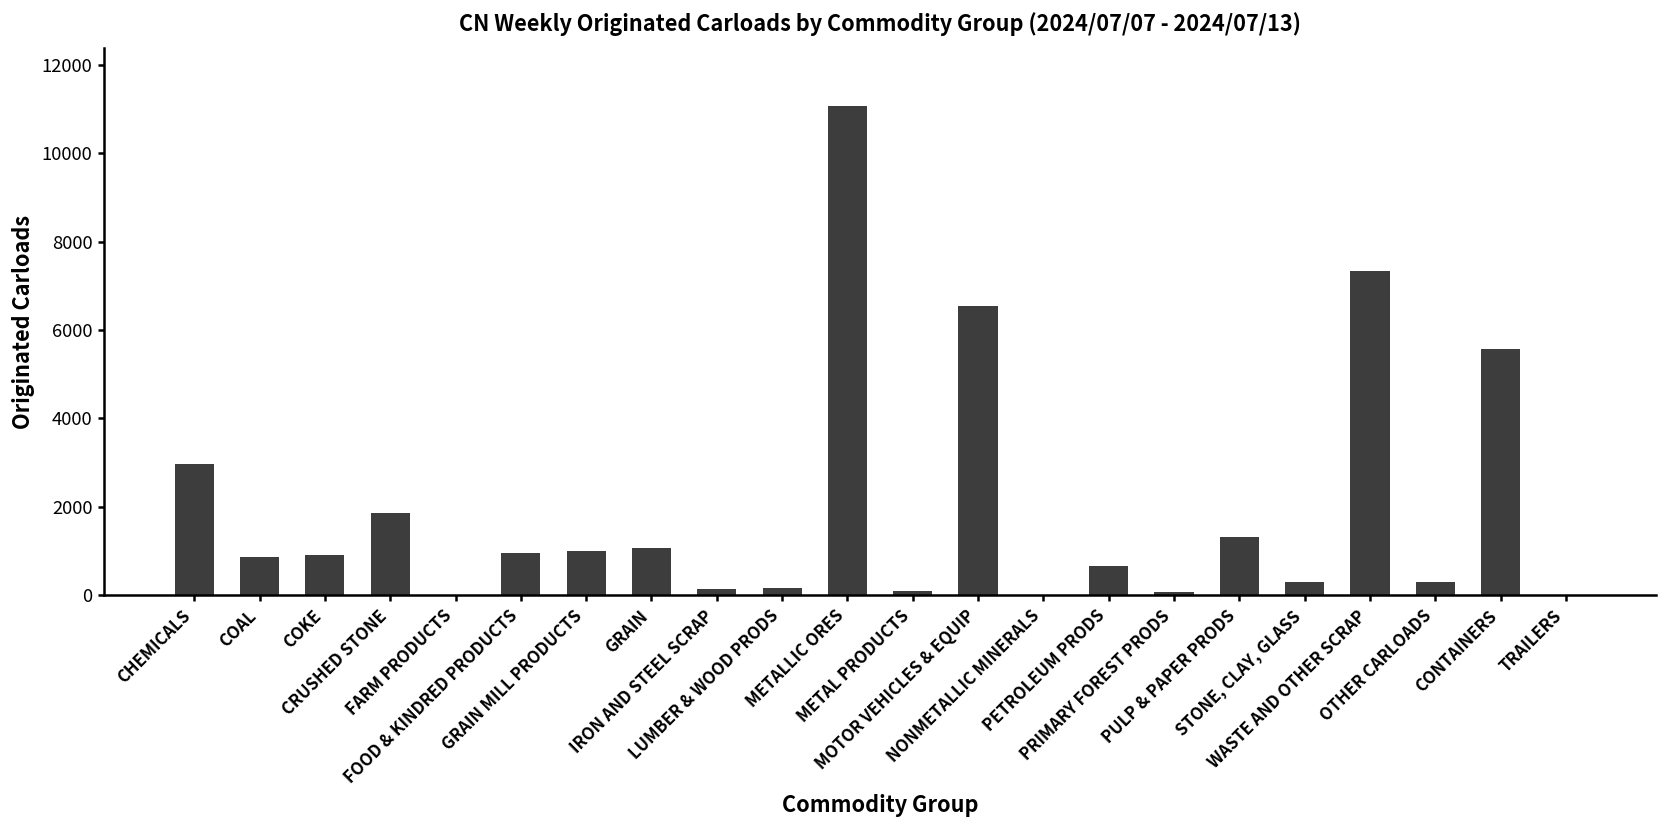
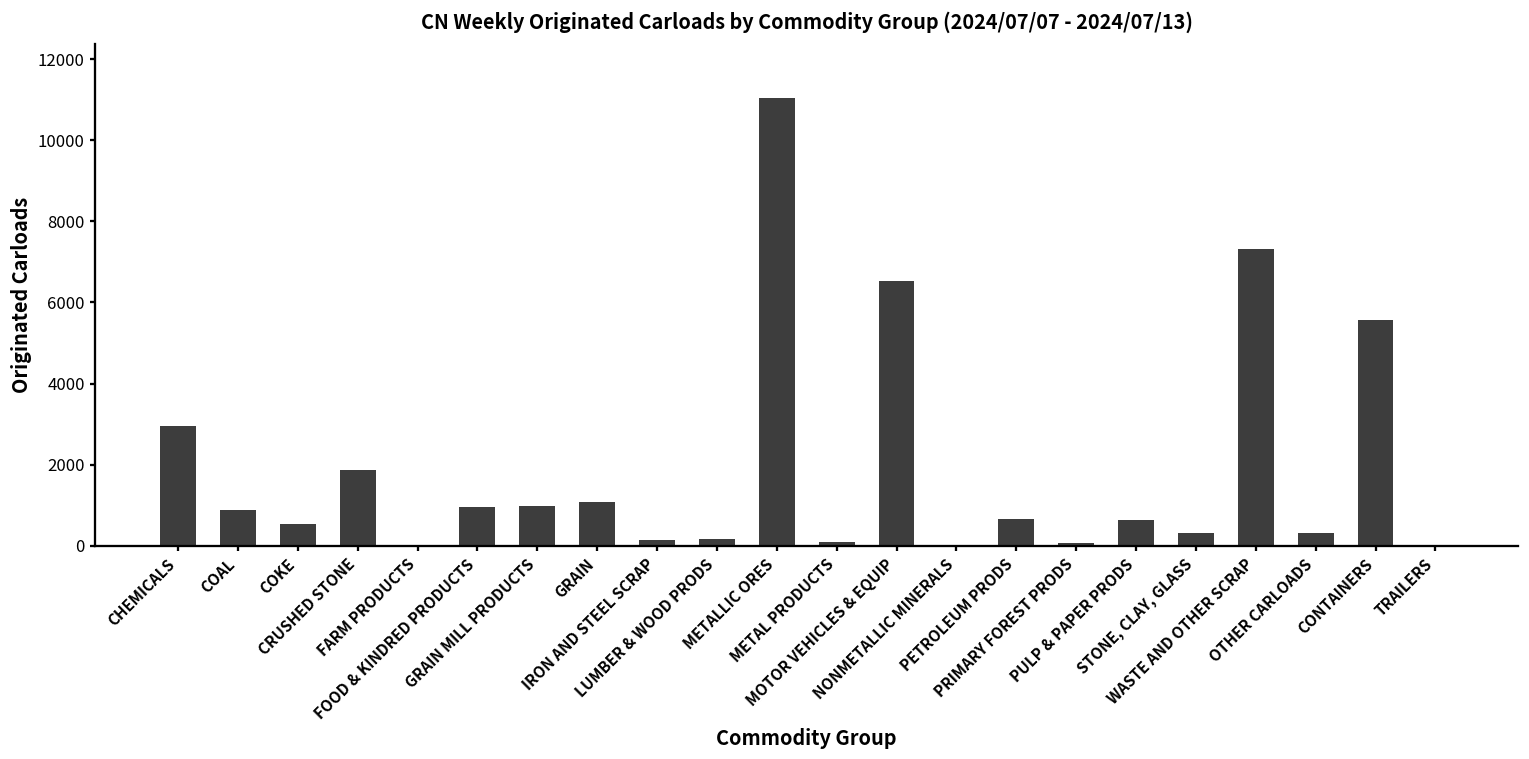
  {
    "CHEMICALS": 3000,
    "COAL": 900,
-   "COKE": 900,
+   "COKE": 500,
    "CRUSHED STONE": 1900,
    "FOOD & KINDRED PRODUCTS": 1000,
    "GRAIN MILL PRODUCTS": 1000,
    "GRAIN": 1100,
    "IRON AND STEEL SCRAP": 100,
    "LUMBER & WOOD PRODS": 200,
    "METALLIC ORES": 11100,
    "METAL PRODUCTS": 100,
    "MOTOR VEHICLES & EQUIP": 6500,
    "PETROLEUM PRODS": 700,
-   "PULP & PAPER PRODS": 1300,
+   "PULP & PAPER PRODS": 600,
    "STONE, CLAY, GLASS": 300,
    "WASTE AND OTHER SCRAP": 7300,
    "OTHER CARLOADS": 300,
    "CONTAINERS": 5600,
    "TRAILERS": 0
  }
